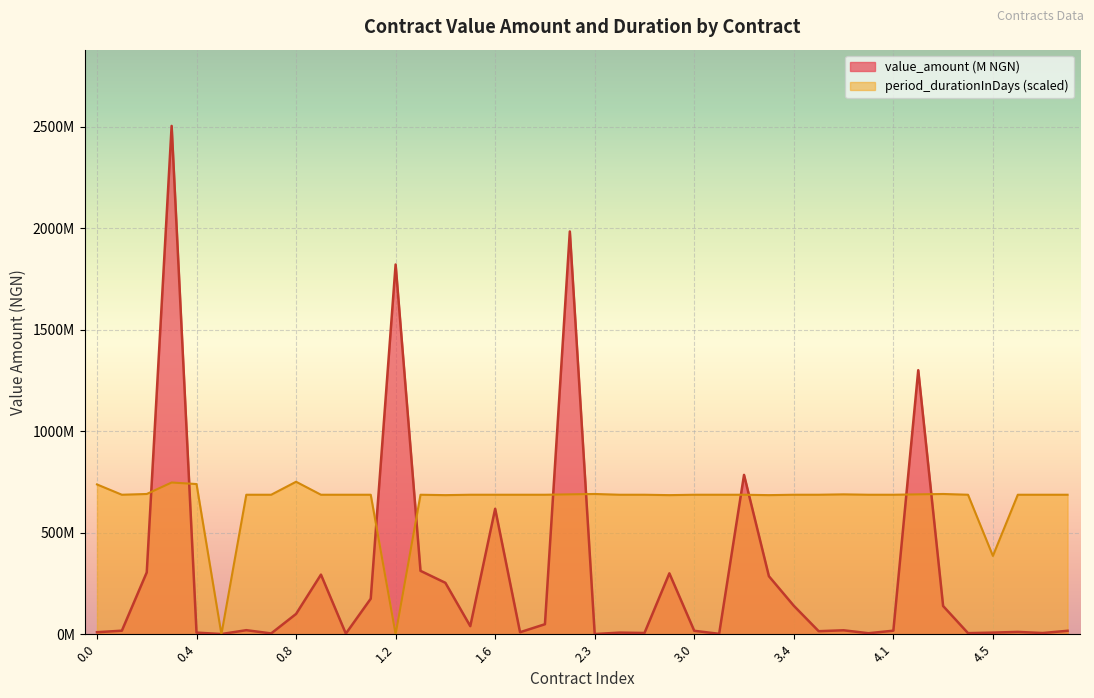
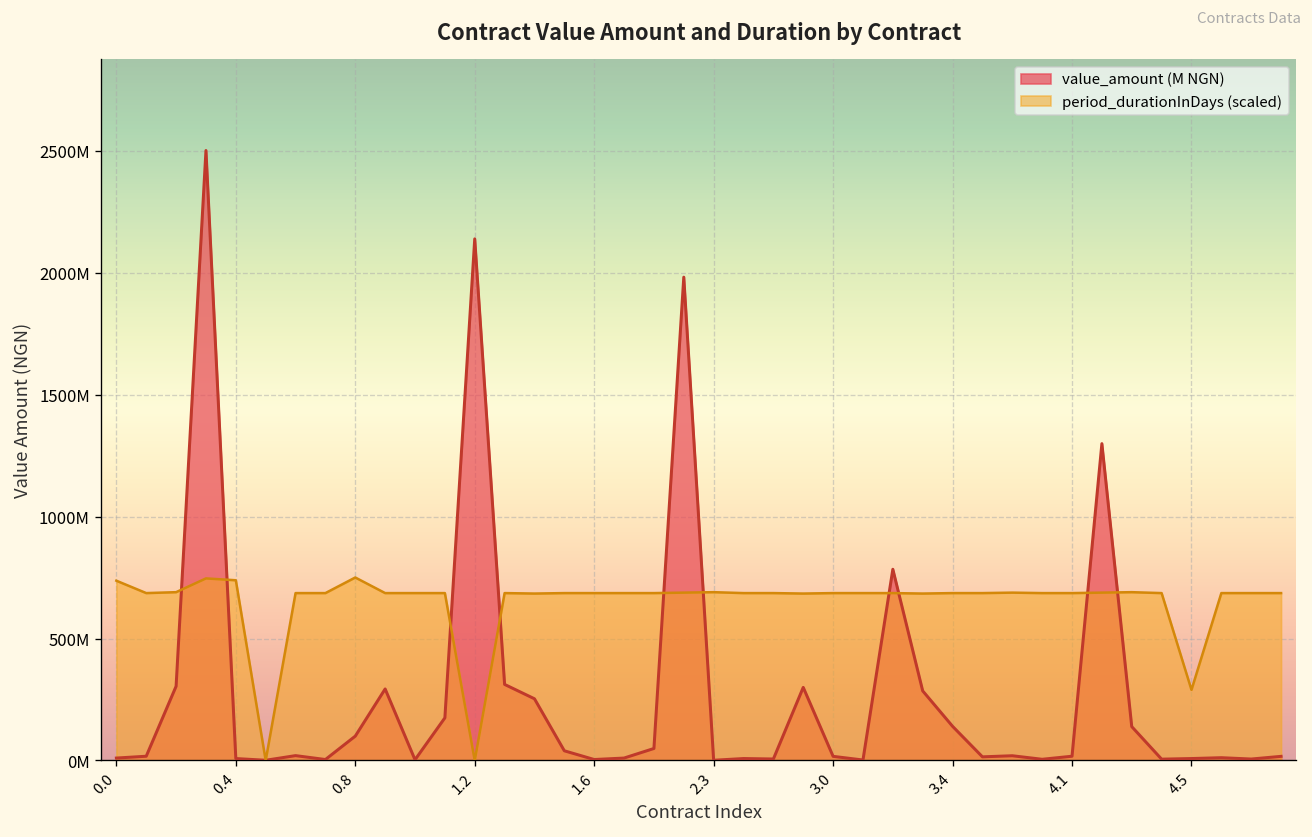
  {
    "value_amount (M NGN)": {
      "0.0": 10000000,
      "0.4": 10000000,
      "0.8": 100000000,
-     "1.2": 1820000000,
-     "1.6": 620000000,
+     "1.2": 2140000000,
+     "1.6": 0,
      "2.3": 0,
      "3.0": 20000000,
      "3.4": 140000000,
      "4.1": 20000000,
      "4.5": 10000000
    },
    "period_durationInDays (scaled)": {
      "0.0": 740000000,
      "0.4": 740000000,
      "0.8": 750000000,
      "1.2": 0,
      "1.6": 690000000,
      "2.3": 690000000,
      "3.0": 690000000,
      "3.4": 690000000,
      "4.1": 690000000,
-     "4.5": 390000000
+     "4.5": 290000000
    }
  }
